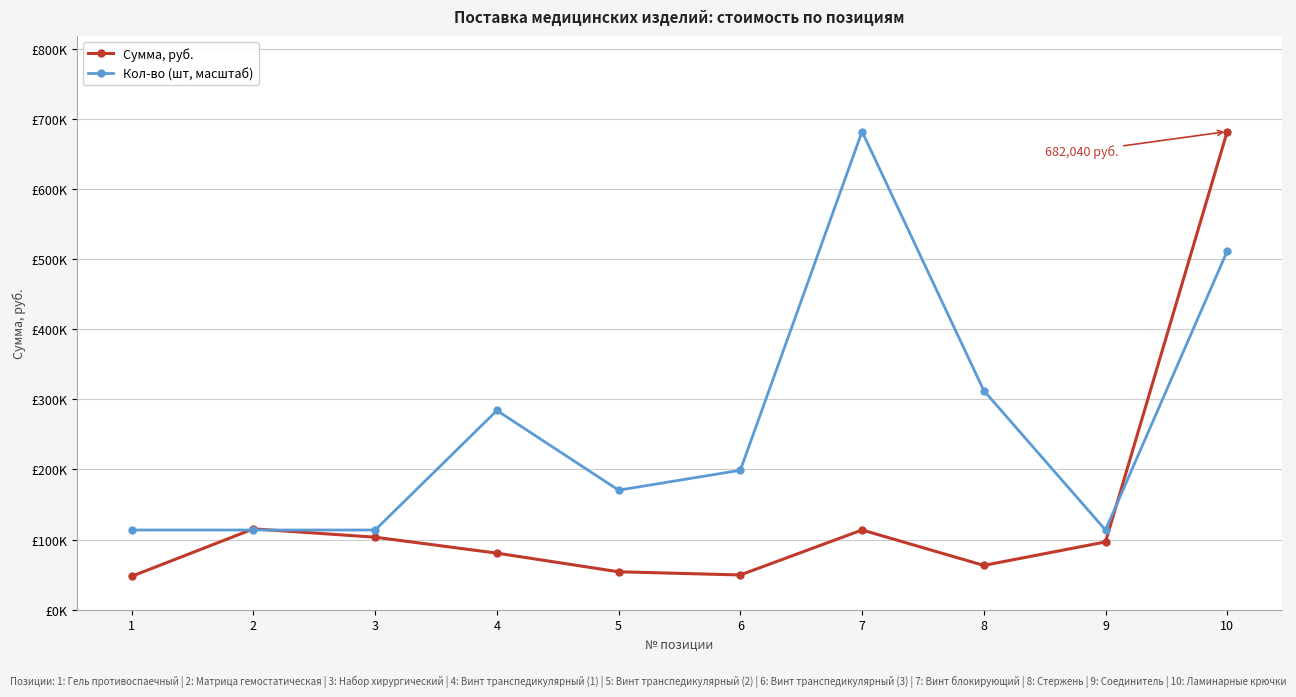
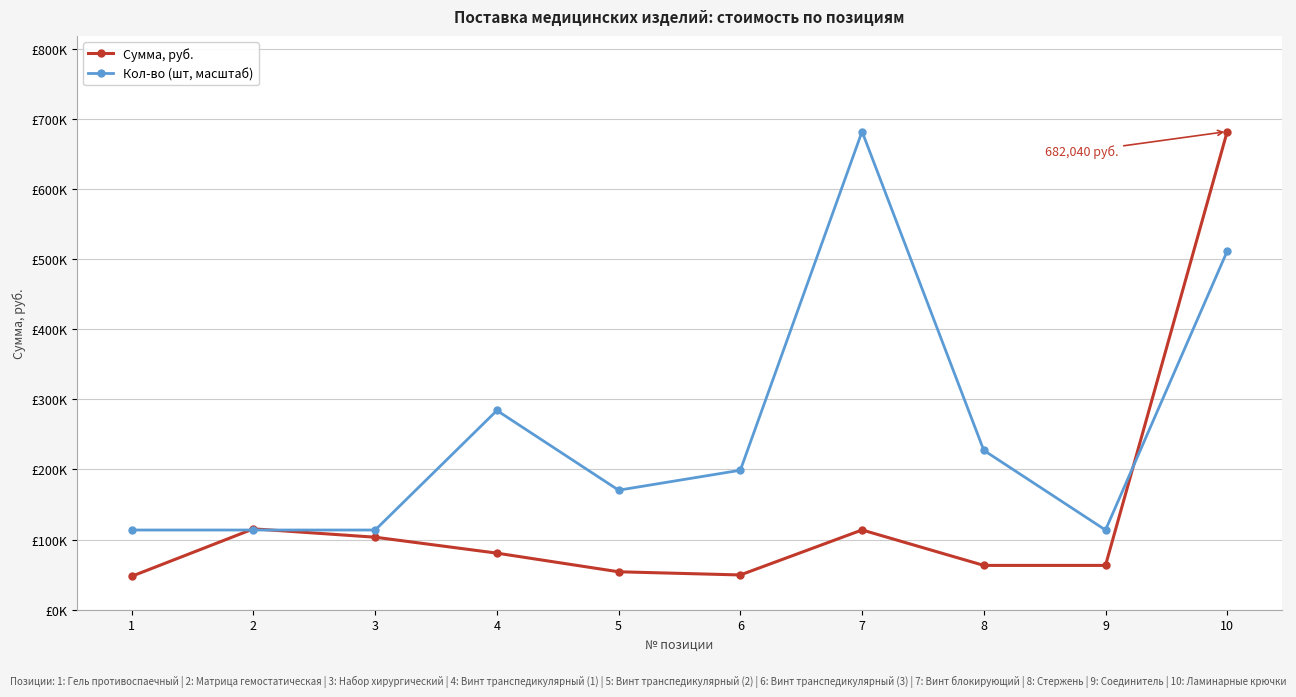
  {
    "Сумма, руб.": {
      "1": "£50000",
      "3": "£100000",
      "4": "£80000",
      "5": "£50000",
      "6": "£50000",
      "7": "£110000",
      "8": "£60000",
-     "9": "£100000"
+     "9": "£60000"
    },
    "Кол-во (шт, масштаб)": {
      "1": "£110000",
      "3": "£110000",
      "4": "£280000",
      "5": "£170000",
      "6": "£200000",
      "7": "£680000",
-     "8": "£310000",
+     "8": "£230000",
      "9": "£110000",
      "10": "£510000"
    }
  }
